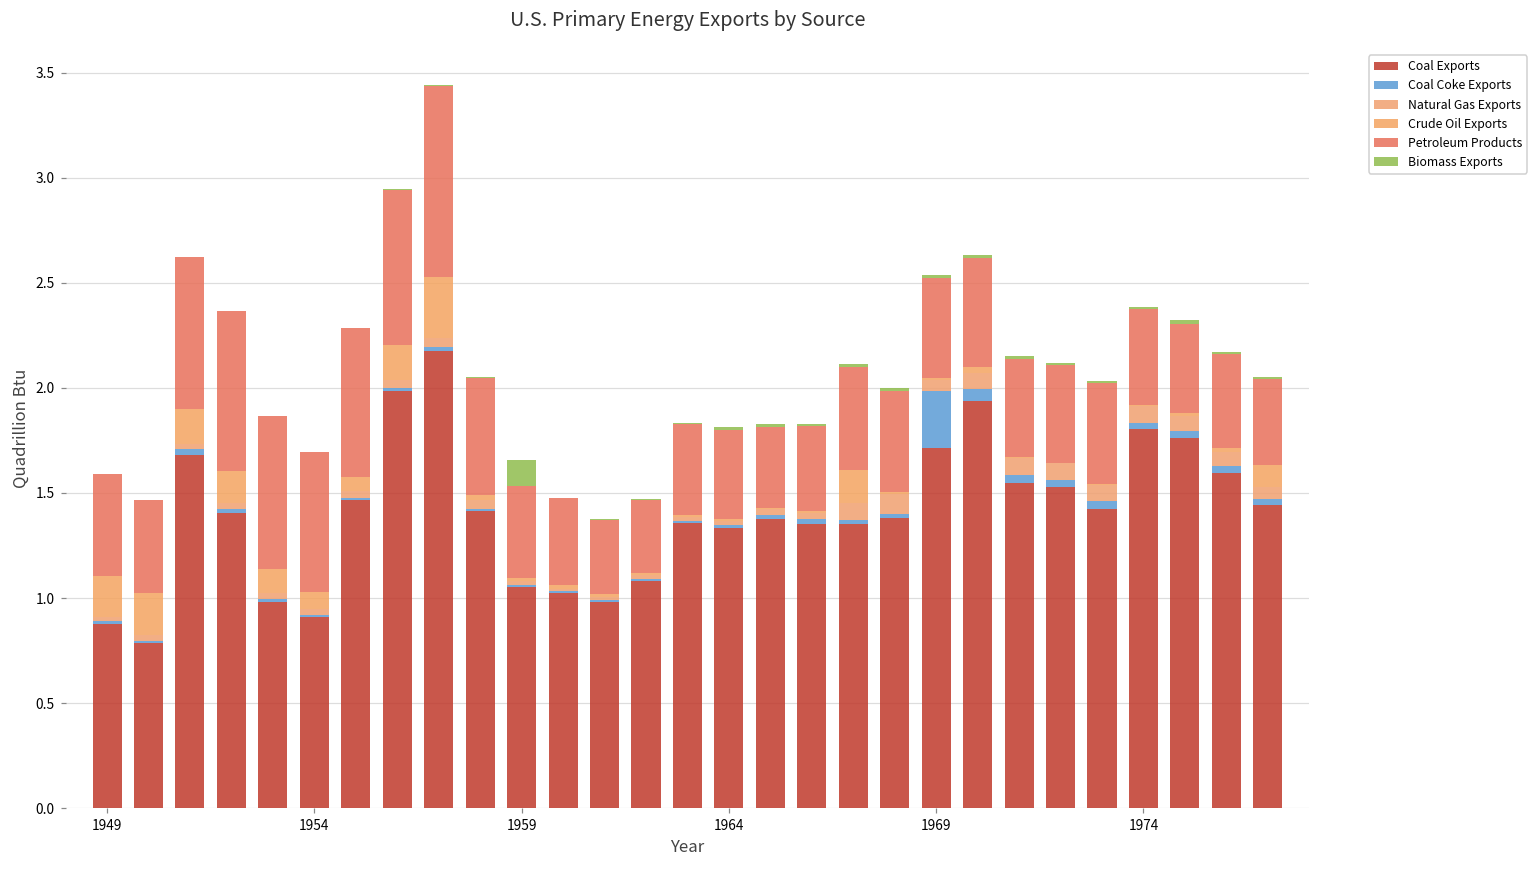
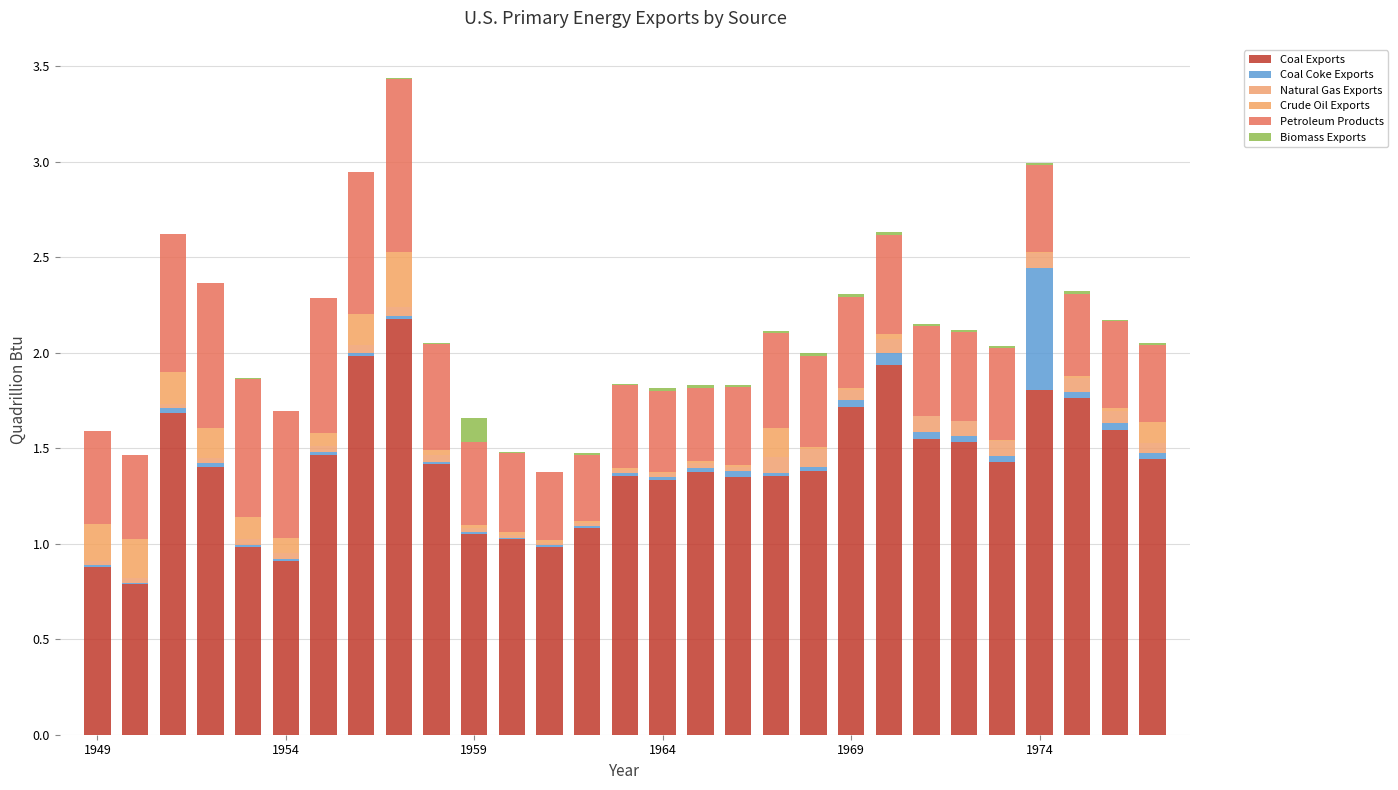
  {
    "Coal Exports": {
      "1949": 0.88,
      "1954": 0.91,
      "1959": 1.05,
      "1964": 1.34,
      "1969": 1.71,
      "1974": 1.80
    },
    "Coal Coke Exports": {
      "1949": 0.01,
-     "1969": 0.27,
-     "1974": 0.03
+     "1969": 0.04,
+     "1974": 0.64
    },
    "Biomass Exports": {
      "1959": 0.13,
      "1964": 0.01
    }
  }
